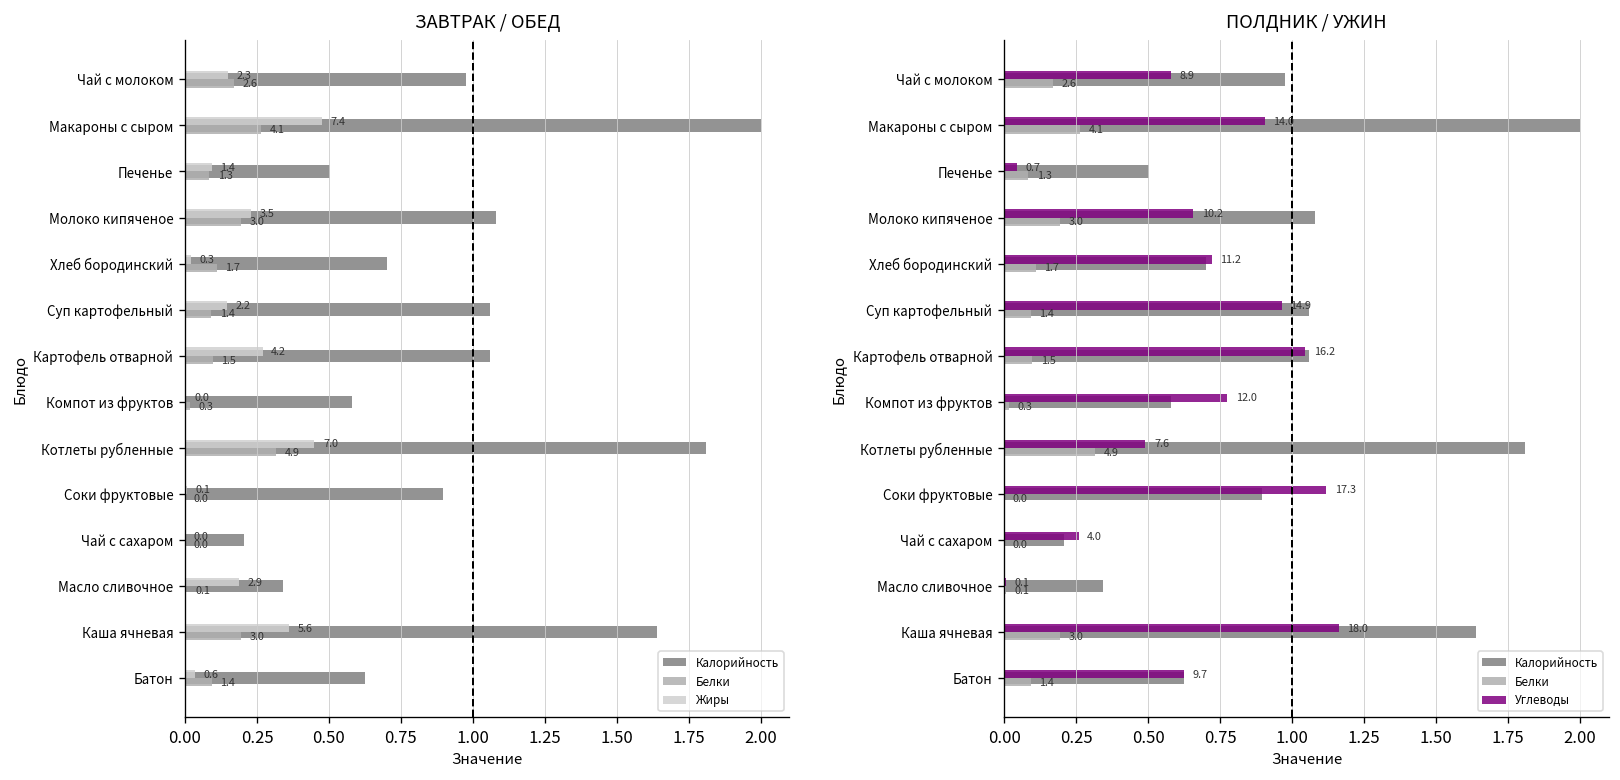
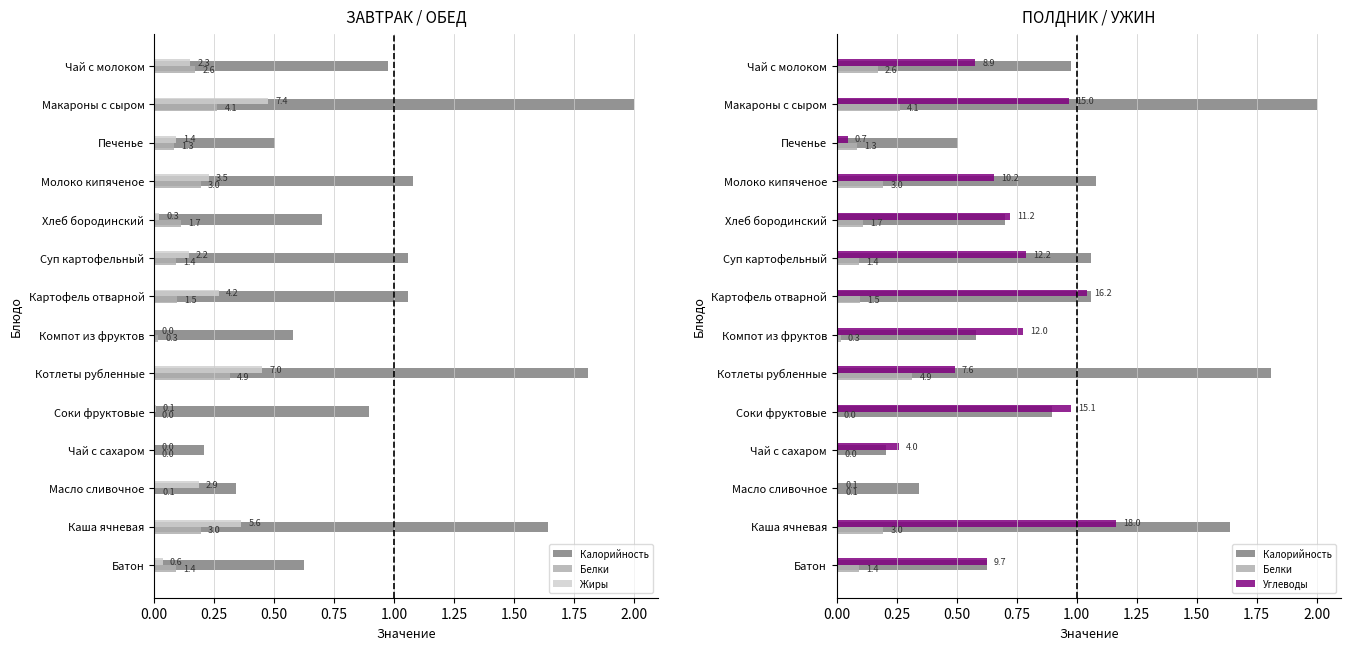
  {
    "ЗАВТРАК / ОБЕД": {
      "Калорийность": {
        "Батон": 0.6
      }
    },
    "ПОЛДНИК / УЖИН": {
      "Белки": {
        "Соки фруктовые": 0.0,
        "Чай с сахаром": 0.0
      },
      "Углеводы": {
-       "Макароны с сыром": 14.0,
-       "Суп картофельный": 14.9,
-       "Соки фруктовые": 17.3
+       "Макароны с сыром": 15.0,
+       "Суп картофельный": 12.2,
+       "Соки фруктовые": 15.1
      }
    }
  }
